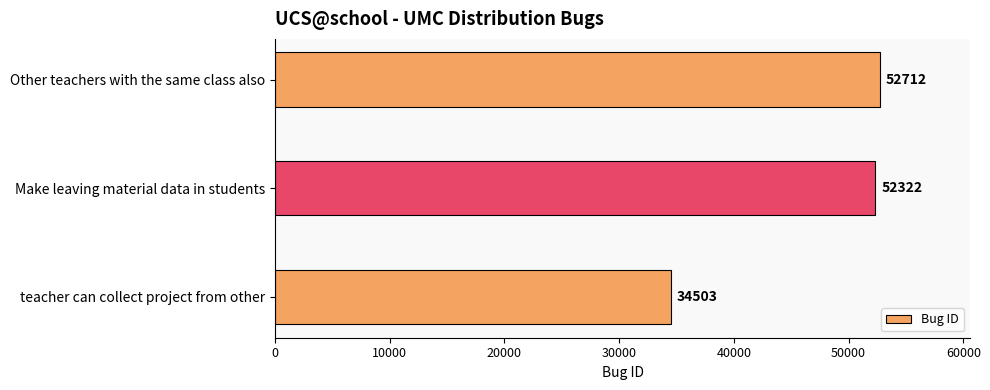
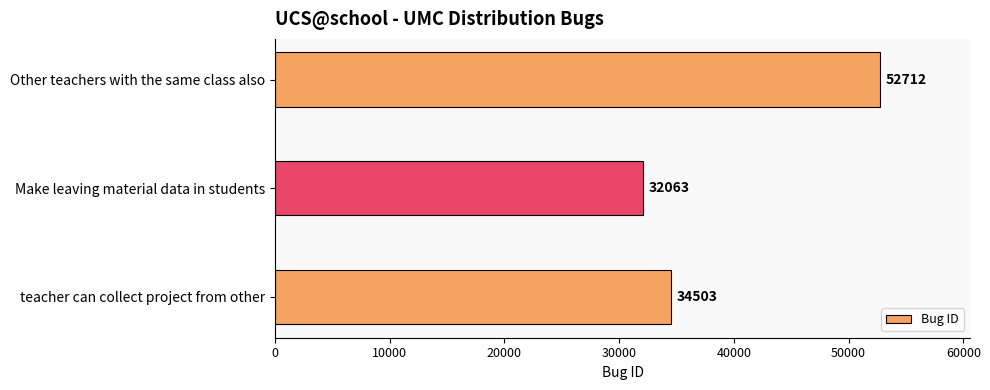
  {
    "Other teachers with the same class also": 52712,
-   "Make leaving material data in students": 52322,
+   "Make leaving material data in students": 32063,
    "teacher can collect project from other": 34503
  }
